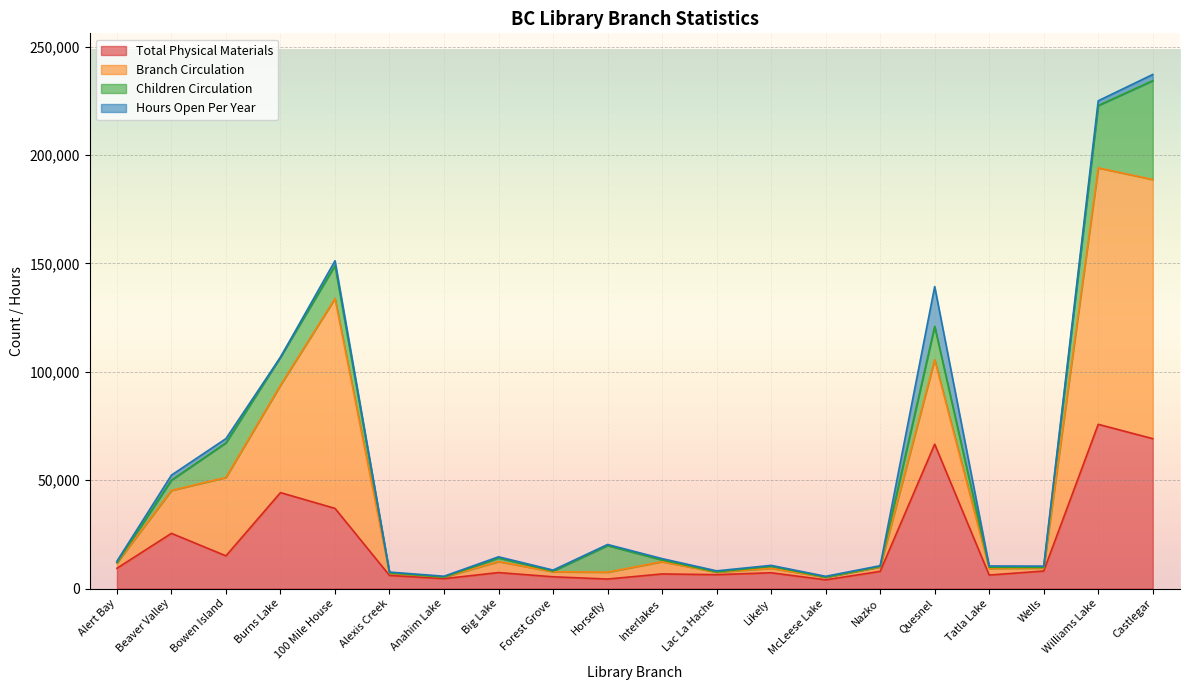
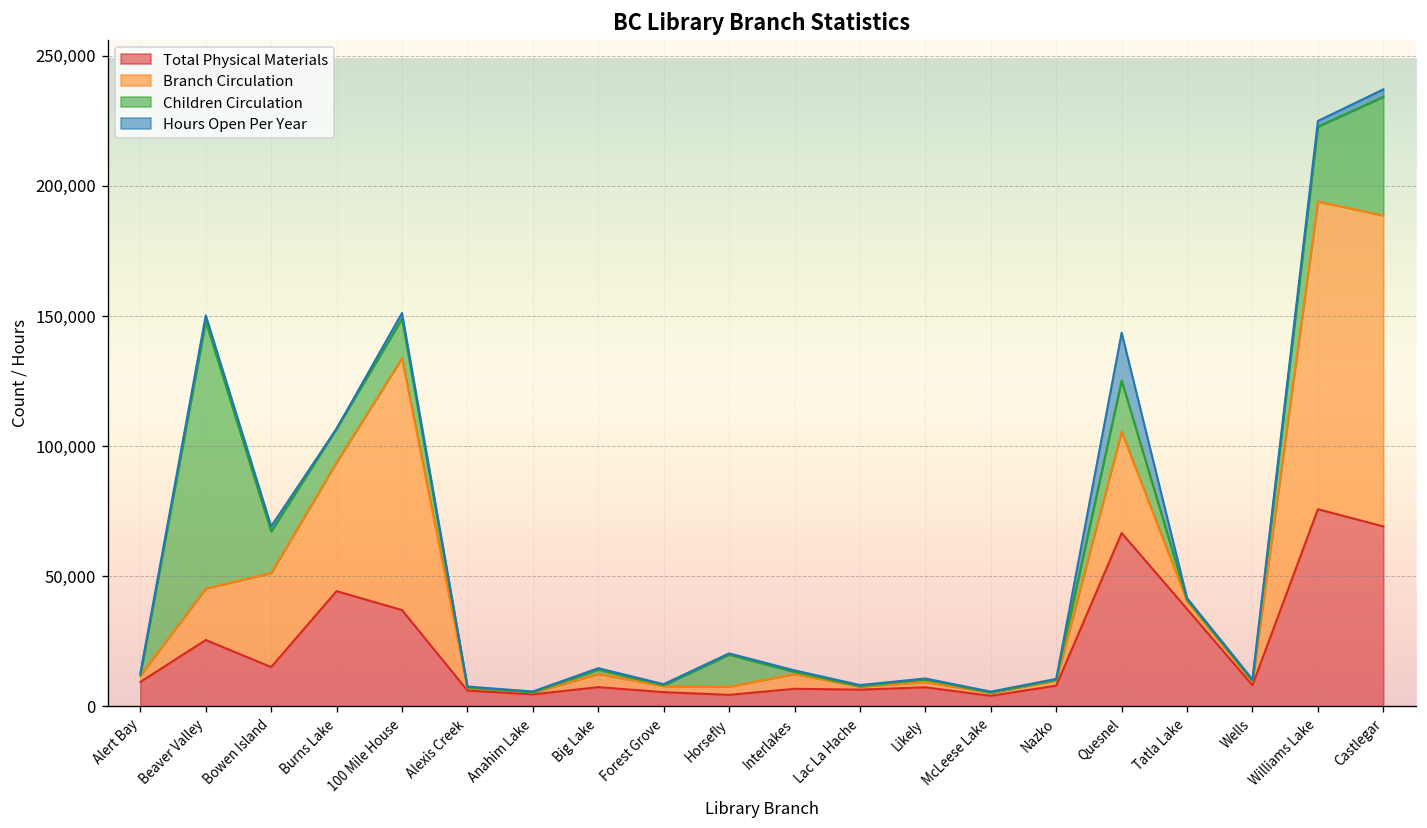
  {
    "Total Physical Materials": {
      "Alert Bay": "9,000",
      "Beaver Valley": "25,000",
      "Bowen Island": "15,000",
      "Burns Lake": "44,000",
      "100 Mile House": "37,000",
      "Big Lake": "7,000",
      "Forest Grove": "5,000",
      "Horsefly": "4,000",
      "Interlakes": "7,000",
      "Likely": "7,000",
      "Nazko": "8,000",
      "Quesnel": "67,000",
-     "Tatla Lake": "6,000",
+     "Tatla Lake": "37,000",
      "Wells": "8,000",
      "Williams Lake": "76,000",
      "Castlegar": "69,000"
    },
    "Branch Circulation": {
      "Beaver Valley": "20,000",
      "Bowen Island": "36,000",
      "Burns Lake": "50,000",
      "100 Mile House": "97,000",
      "Big Lake": "5,000",
      "Horsefly": "3,000",
      "Quesnel": "39,000",
      "Williams Lake": "118,000",
      "Castlegar": "120,000"
    },
    "Children Circulation": {
-     "Beaver Valley": "5,000",
+     "Beaver Valley": "103,000",
      "Bowen Island": "16,000",
      "100 Mile House": "15,000",
-     "Quesnel": "15,000",
+     "Quesnel": "20,000",
      "Williams Lake": "29,000",
      "Castlegar": "46,000"
    },
    "Hours Open Per Year": {
      "Beaver Valley": "2,000",
      "Bowen Island": "2,000",
      "100 Mile House": "2,000",
      "Quesnel": "18,000",
      "Williams Lake": "2,000",
      "Castlegar": "3,000"
    }
  }
